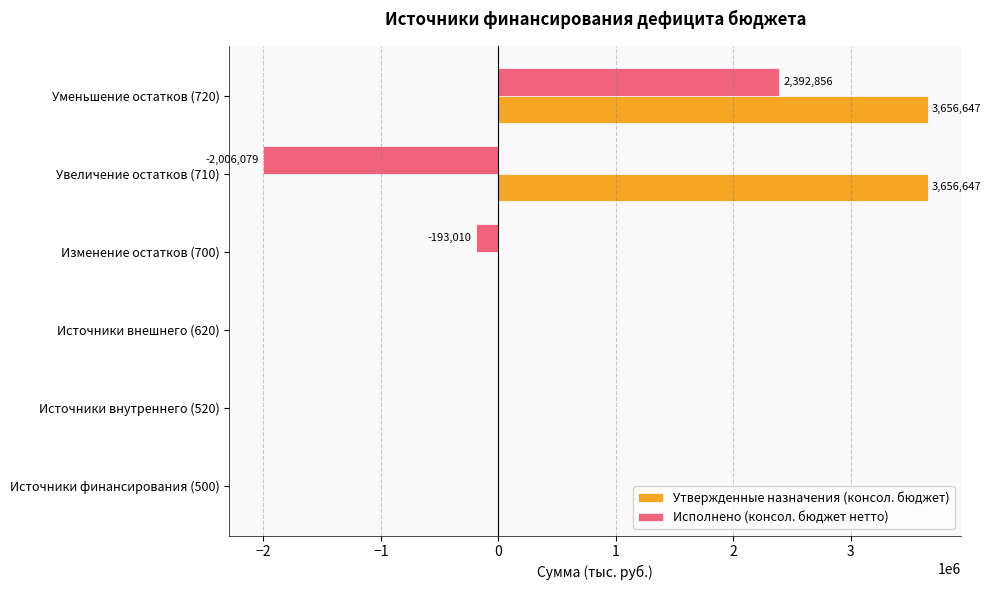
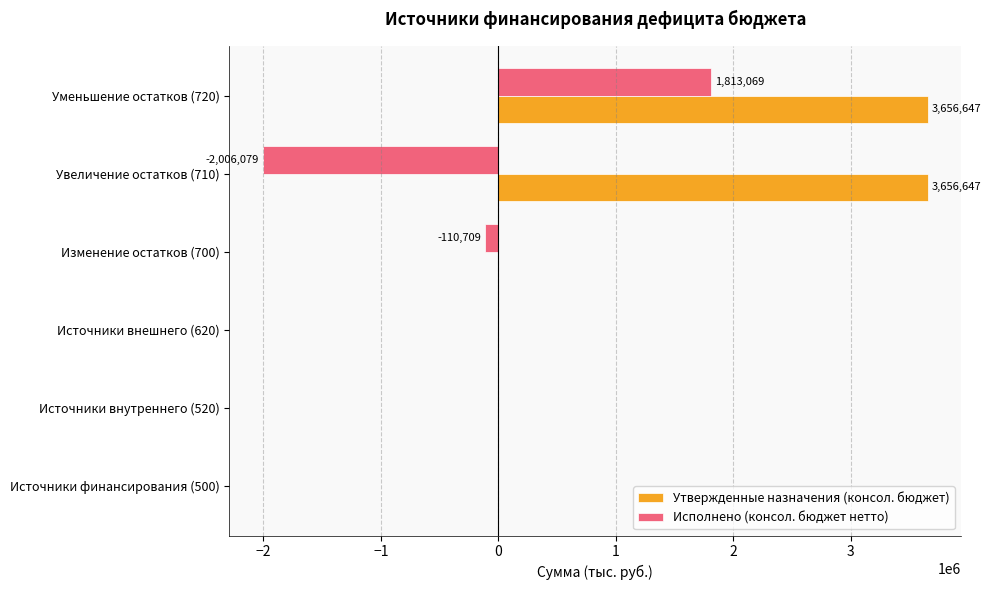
  {
    "Утвержденные назначения (консол. бюджет)": {
      "Уменьшение остатков (720)": "3,656,647",
      "Увеличение остатков (710)": "3,656,647"
    },
    "Исполнено (консол. бюджет нетто)": {
-     "Уменьшение остатков (720)": "2,392,856",
+     "Уменьшение остатков (720)": "1,813,069",
      "Увеличение остатков (710)": "-2,006,079",
-     "Изменение остатков (700)": "-193,010"
+     "Изменение остатков (700)": "-110,709"
    }
  }
